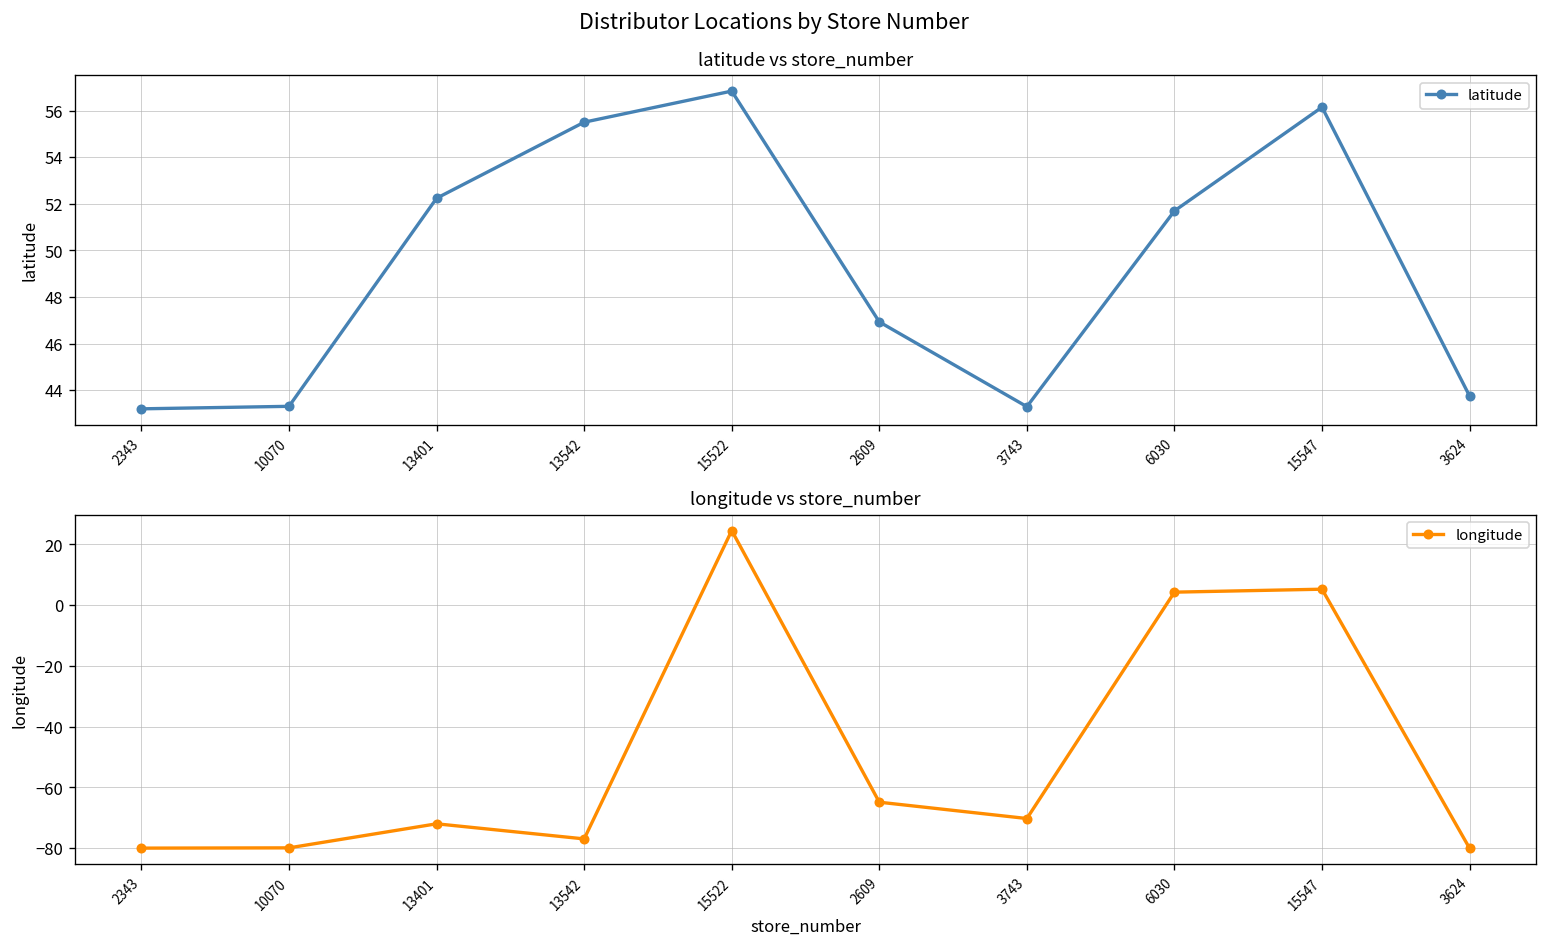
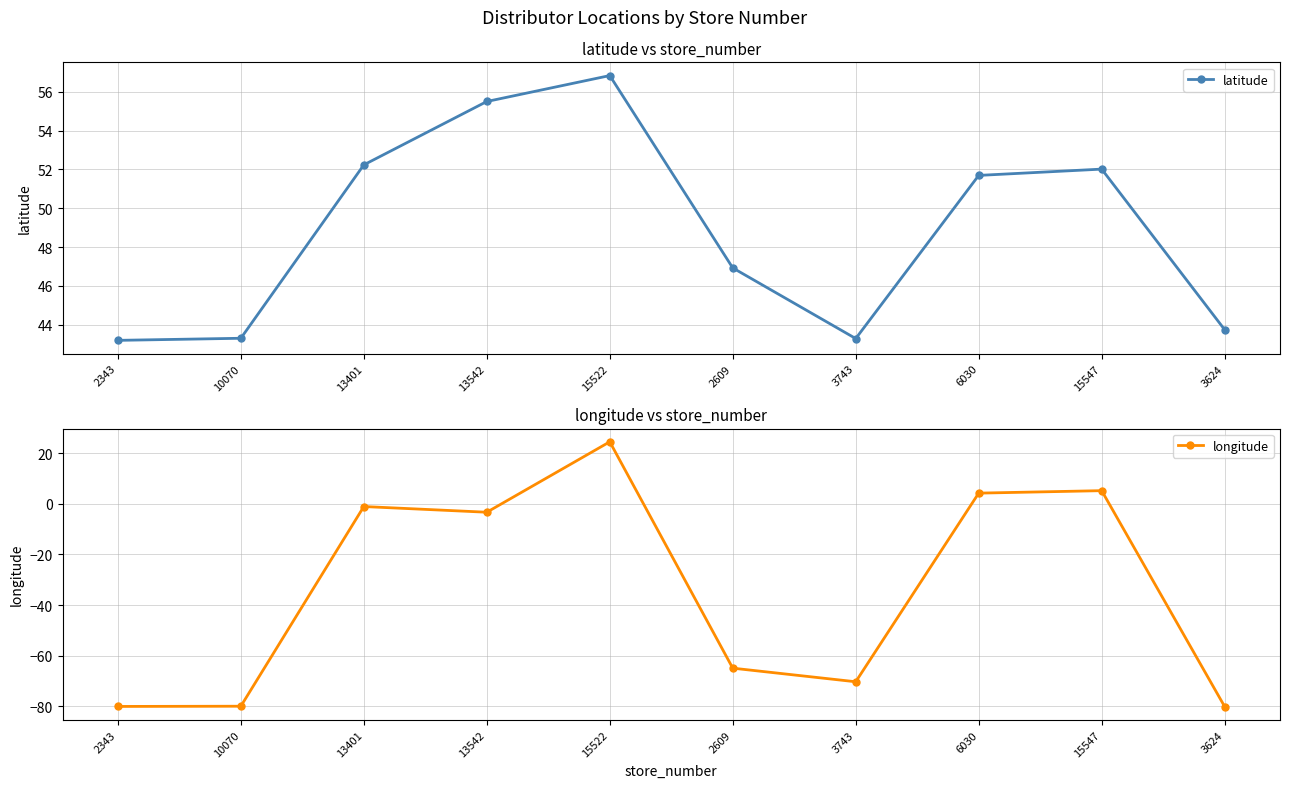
  {
    "latitude vs store_number": {
      "2343": 43.2,
      "10070": 43.3,
      "13401": 52.2,
      "13542": 55.5,
      "15522": 56.8,
      "2609": 46.9,
      "3743": 43.3,
      "6030": 51.7,
-     "15547": 56.1,
+     "15547": 52.0,
      "3624": 43.7
    },
    "longitude vs store_number": {
      "2343": -80,
      "10070": -80,
-     "13401": -72,
-     "13542": -77,
+     "13401": -1,
+     "13542": -3,
      "15522": 24,
      "2609": -65,
      "3743": -70,
      "6030": 4,
      "15547": 5,
      "3624": -80
    }
  }
